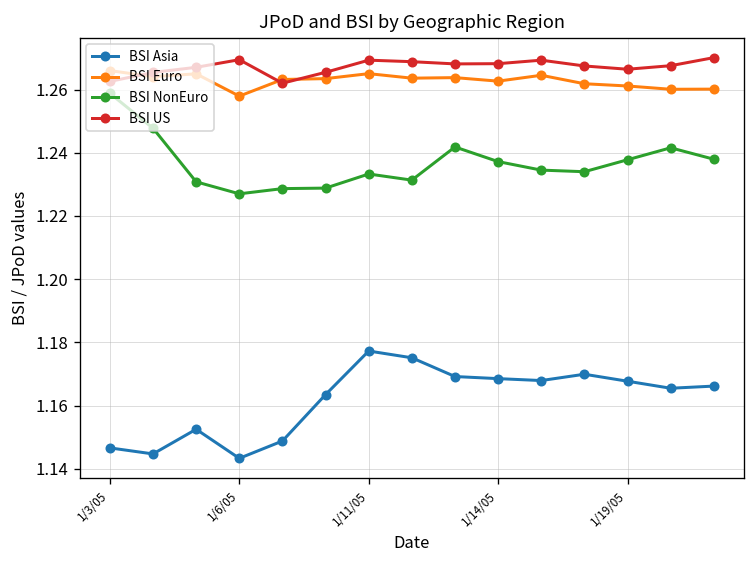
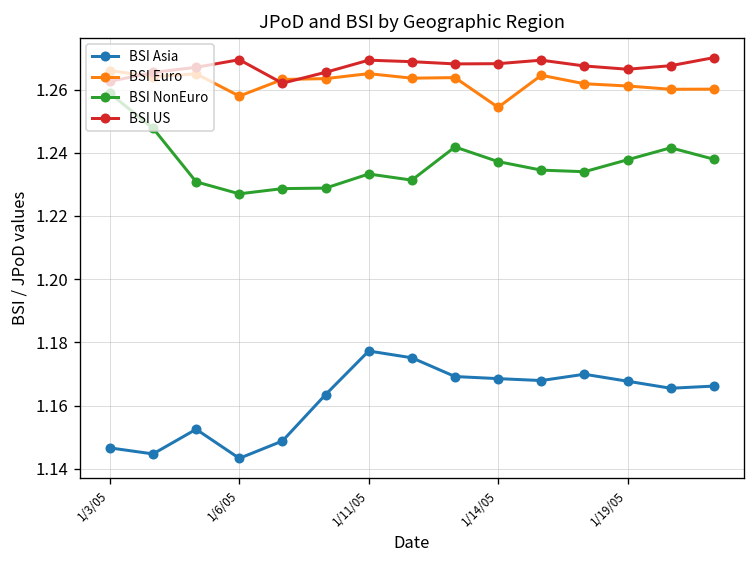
  {
    "BSI Asia": {
      "1/3/05": 1.147,
      "1/6/05": 1.143,
      "1/11/05": 1.177,
      "1/14/05": 1.169,
      "1/19/05": 1.168
    },
    "BSI Euro": {
      "1/6/05": 1.258,
      "1/11/05": 1.265,
-     "1/14/05": 1.263,
+     "1/14/05": 1.254,
      "1/19/05": 1.261
    },
    "BSI NonEuro": {
      "1/6/05": 1.227,
      "1/11/05": 1.233,
      "1/14/05": 1.237,
      "1/19/05": 1.238
    },
    "BSI US": {
      "1/6/05": 1.269,
      "1/11/05": 1.269,
      "1/14/05": 1.268,
      "1/19/05": 1.266
    }
  }
